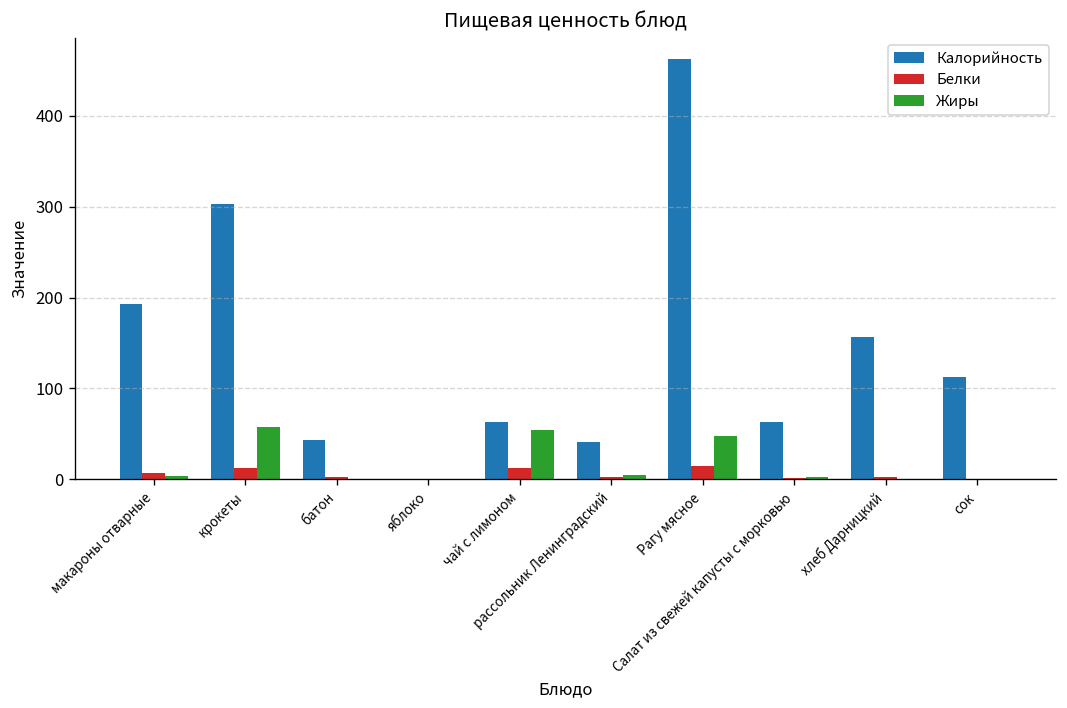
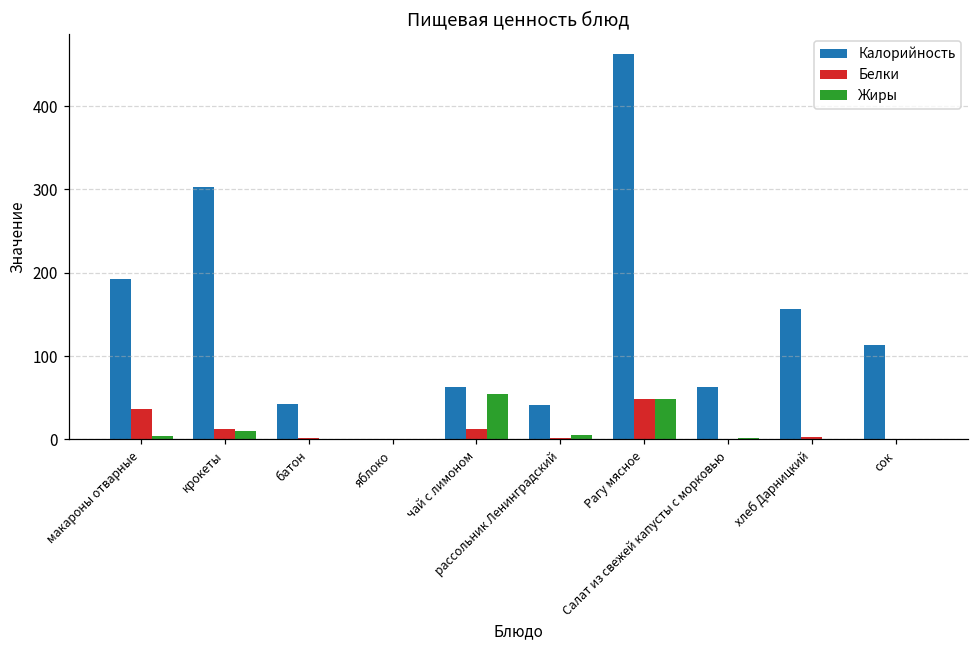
  {
    "Калорийность": {
      "макароны отварные": 190,
      "крокеты": 300,
      "батон": 40,
      "яблоко": 0,
      "чай с лимоном": 60,
      "рассольник Ленинградский": 40,
      "Рагу мясное": 460,
      "Салат из свежей капусты с морковью": 60,
      "хлеб Дарницкий": 160,
      "сок": 110
    },
    "Белки": {
-     "макароны отварные": 10,
+     "макароны отварные": 40,
      "крокеты": 10,
      "яблоко": 0,
      "чай с лимоном": 10,
-     "Рагу мясное": 20,
+     "Рагу мясное": 50,
      "сок": 0
    },
    "Жиры": {
      "макароны отварные": 0,
-     "крокеты": 60,
+     "крокеты": 10,
      "батон": 0,
      "яблоко": 0,
      "чай с лимоном": 50,
      "рассольник Ленинградский": 10,
      "Рагу мясное": 50,
      "хлеб Дарницкий": 0,
      "сок": 0
    }
  }
